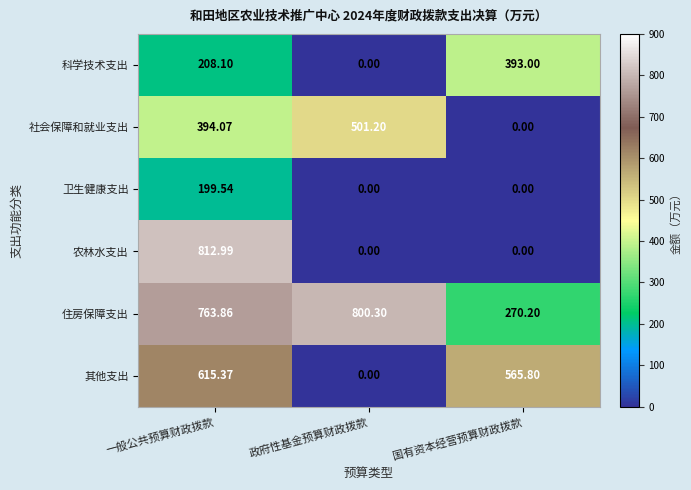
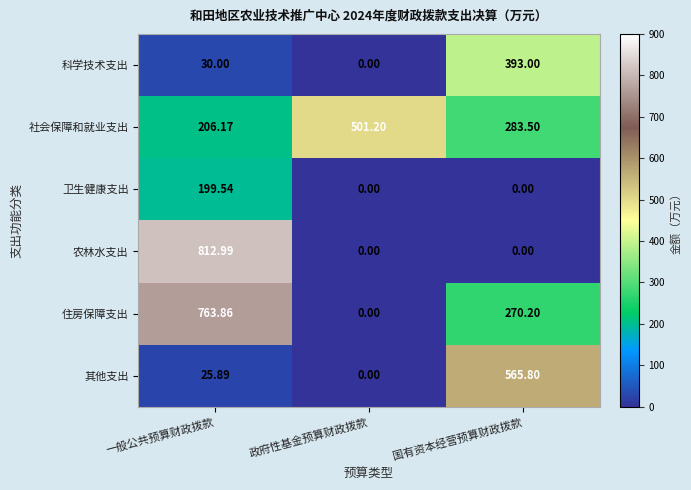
  {
    "科学技术支出": {
-     "一般公共预算财政拨款": 208.10,
+     "一般公共预算财政拨款": 30.00,
      "政府性基金预算财政拨款": 0.00,
      "国有资本经营预算财政拨款": 393.00
    },
    "社会保障和就业支出": {
-     "一般公共预算财政拨款": 394.07,
+     "一般公共预算财政拨款": 206.17,
      "政府性基金预算财政拨款": 501.20,
-     "国有资本经营预算财政拨款": 0.00
+     "国有资本经营预算财政拨款": 283.50
    },
    "卫生健康支出": {
      "一般公共预算财政拨款": 199.54,
      "政府性基金预算财政拨款": 0.00,
      "国有资本经营预算财政拨款": 0.00
    },
    "农林水支出": {
      "一般公共预算财政拨款": 812.99,
      "政府性基金预算财政拨款": 0.00,
      "国有资本经营预算财政拨款": 0.00
    },
    "住房保障支出": {
      "一般公共预算财政拨款": 763.86,
-     "政府性基金预算财政拨款": 800.30,
+     "政府性基金预算财政拨款": 0.00,
      "国有资本经营预算财政拨款": 270.20
    },
    "其他支出": {
-     "一般公共预算财政拨款": 615.37,
+     "一般公共预算财政拨款": 25.89,
      "政府性基金预算财政拨款": 0.00,
      "国有资本经营预算财政拨款": 565.80
    }
  }
